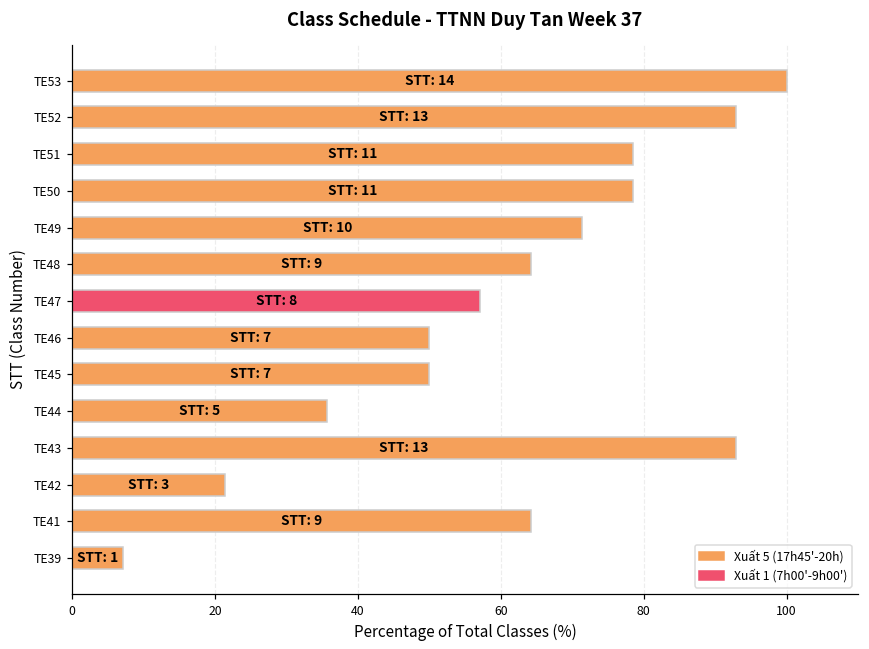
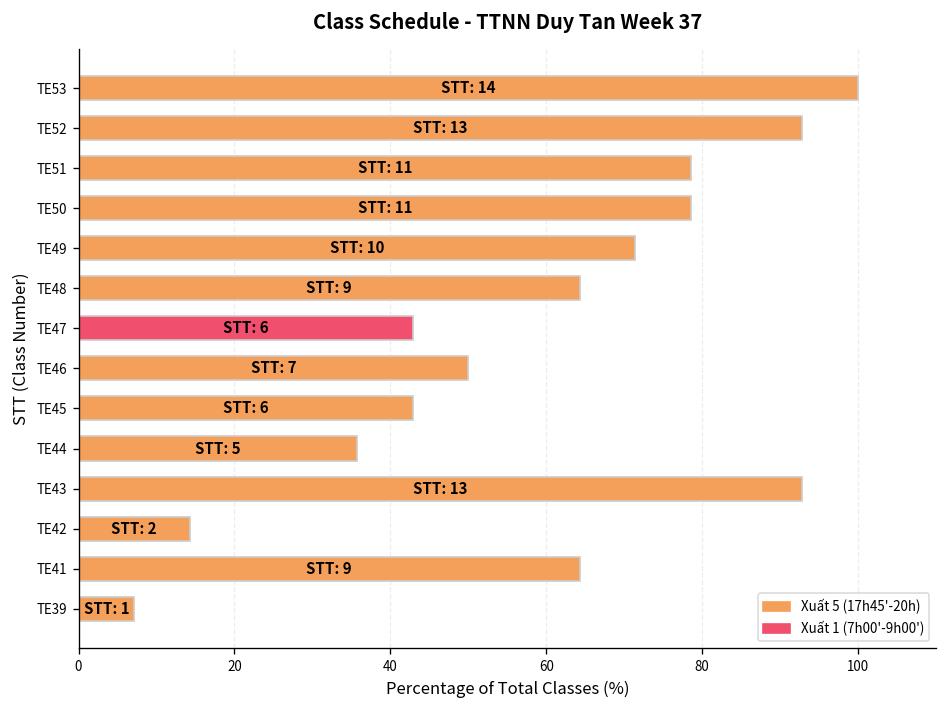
  {
-   "TE47": 8,
-   "TE45": 7,
-   "TE42": 3
+   "TE47": 6,
+   "TE45": 6,
+   "TE42": 2
  }
